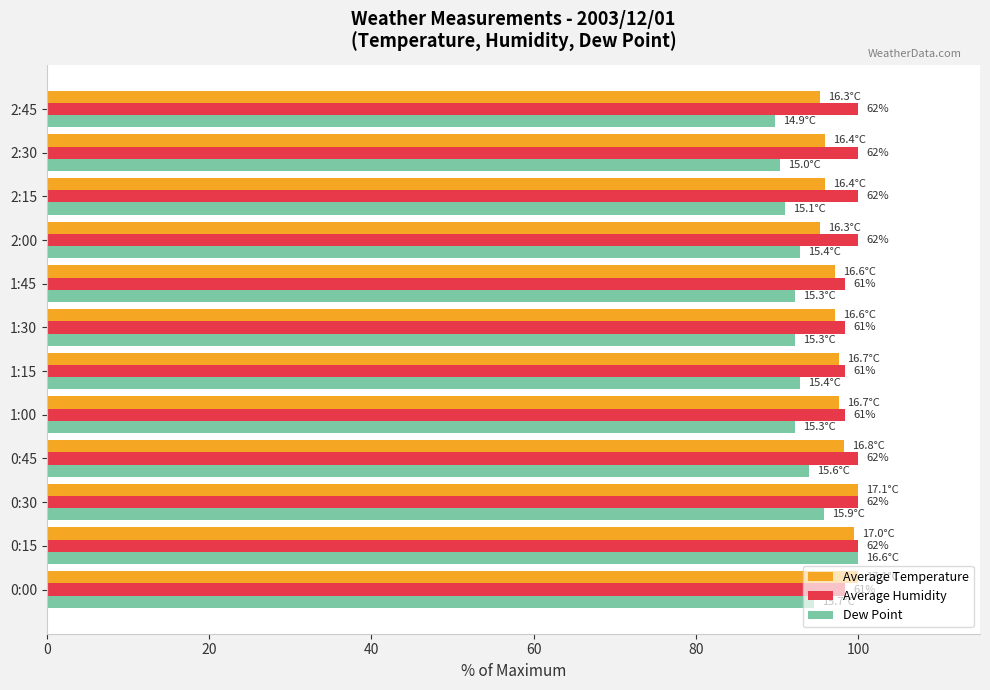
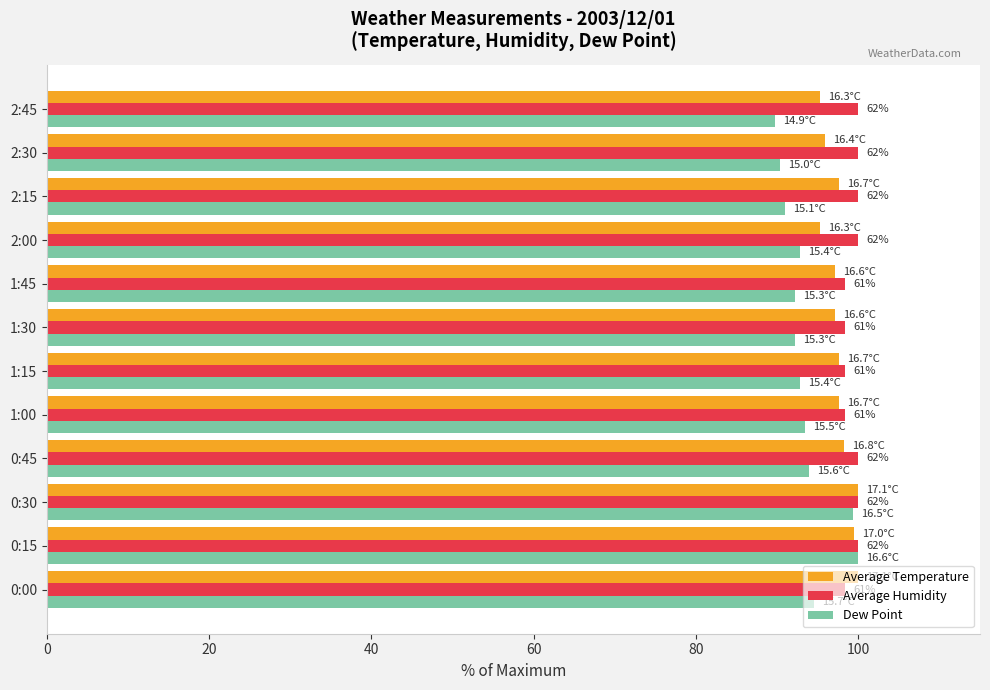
  {
    "Average Temperature": {
-     "2:15": "16.4°C"
+     "2:15": "16.7°C"
    },
    "Dew Point": {
-     "1:00": "15.3°C",
-     "0:30": "15.9°C"
+     "1:00": "15.5°C",
+     "0:30": "16.5°C"
    }
  }
